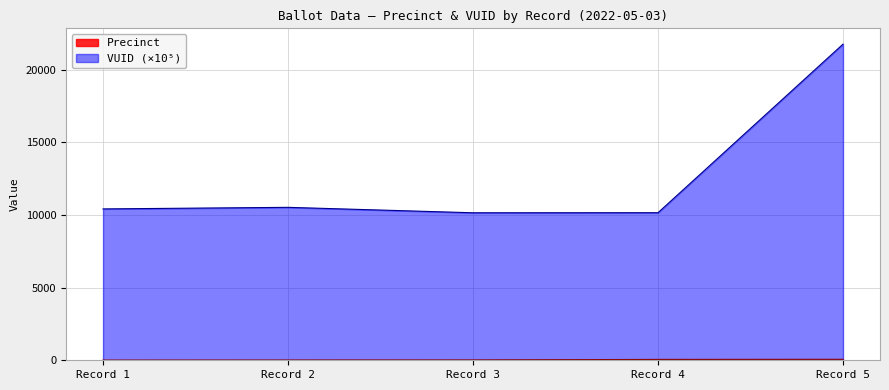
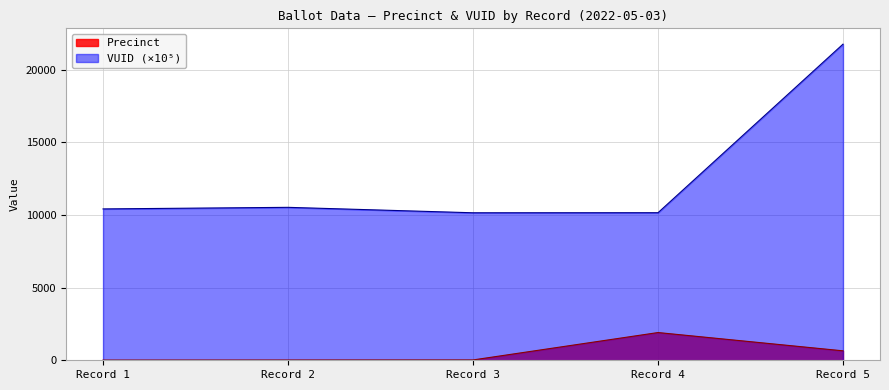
  {
    "Precinct": {
      "Record 1": 0,
      "Record 2": 0,
      "Record 3": 0,
-     "Record 4": 100,
-     "Record 5": 100
+     "Record 4": 1900,
+     "Record 5": 700
    },
    "VUID (×10⁵)": {
      "Record 1": 10400,
      "Record 2": 10500,
      "Record 3": 10200,
      "Record 4": 10200,
      "Record 5": 21800
    }
  }
